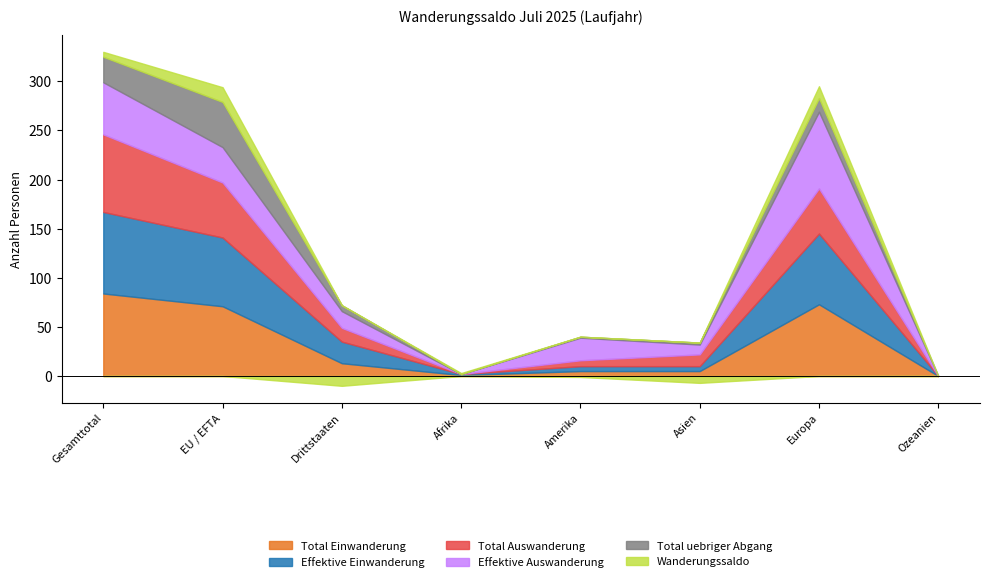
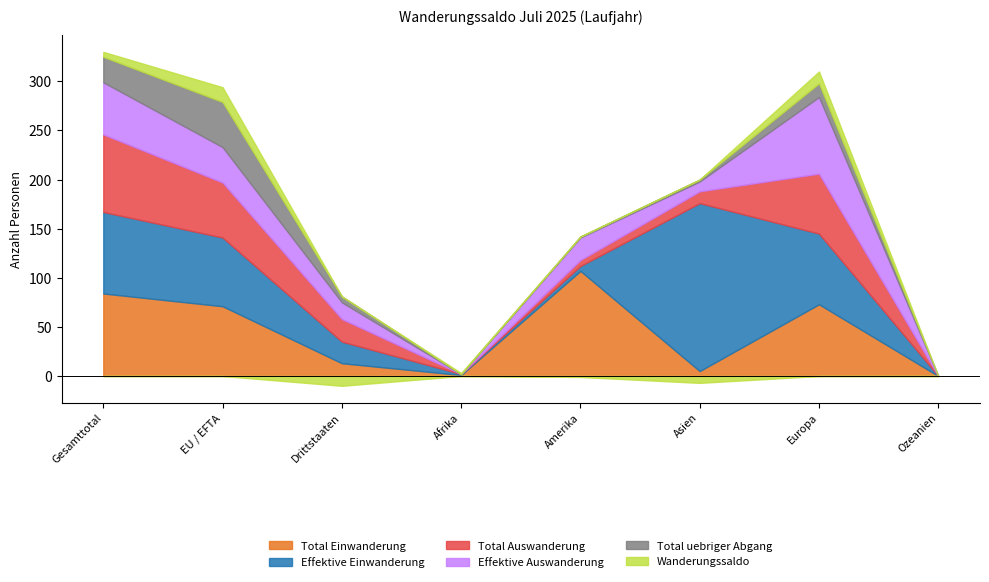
  {
    "Total Einwanderung": {
      "Gesamttotal": 80,
      "EU / EFTA": 70,
      "Drittstaaten": 10,
-     "Amerika": 10,
+     "Amerika": 110,
      "Asien": 10,
      "Europa": 70
    },
    "Effektive Einwanderung": {
      "Gesamttotal": 80,
      "EU / EFTA": 70,
      "Drittstaaten": 20,
      "Amerika": 10,
-     "Asien": 10,
+     "Asien": 170,
      "Europa": 70
    },
    "Total Auswanderung": {
      "Gesamttotal": 80,
      "EU / EFTA": 60,
-     "Drittstaaten": 10,
+     "Drittstaaten": 20,
      "Amerika": 10,
      "Asien": 10,
-     "Europa": 50
+     "Europa": 60
    },
    "Effektive Auswanderung": {
      "Gesamttotal": 50,
      "EU / EFTA": 40,
      "Drittstaaten": 20,
      "Europa": 80
    },
    "Total uebriger Abgang": {
      "Gesamttotal": 30,
      "EU / EFTA": 50,
      "Europa": 10
    }
  }
